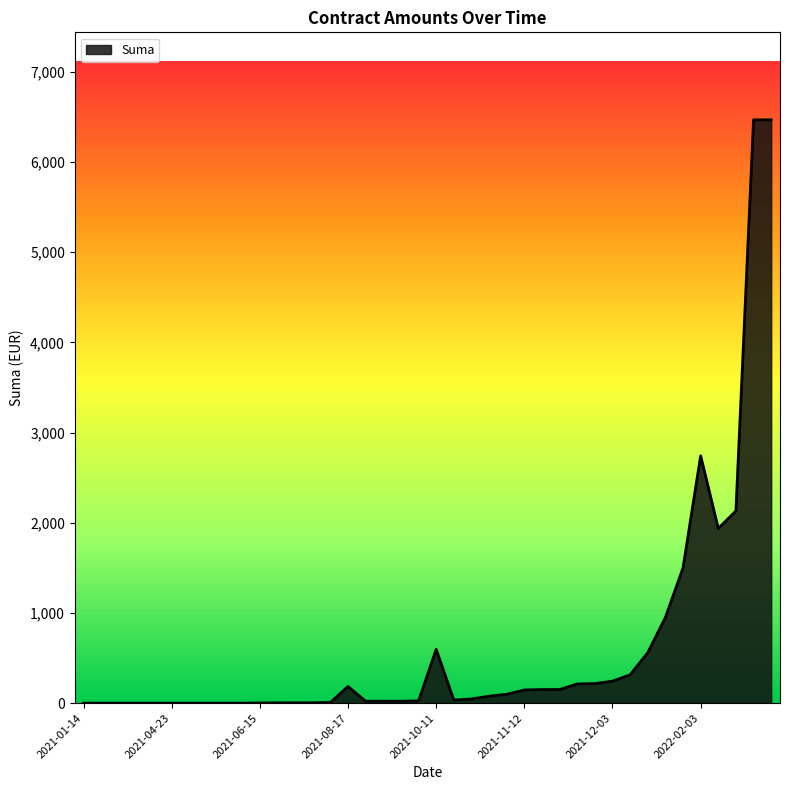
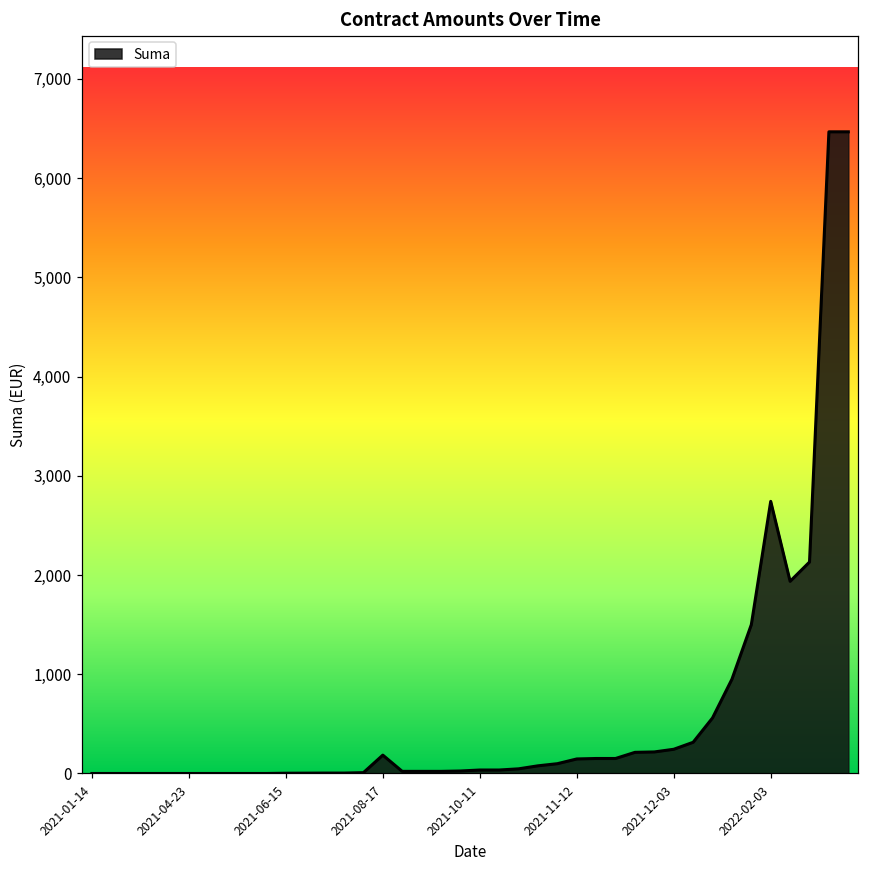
  {
    "2021-01-14": "0",
    "2021-04-23": "0",
    "2021-06-15": "0",
    "2021-08-17": "200",
-   "2021-10-11": "600",
+   "2021-10-11": "0",
    "2022-02-03": "2,700"
  }
